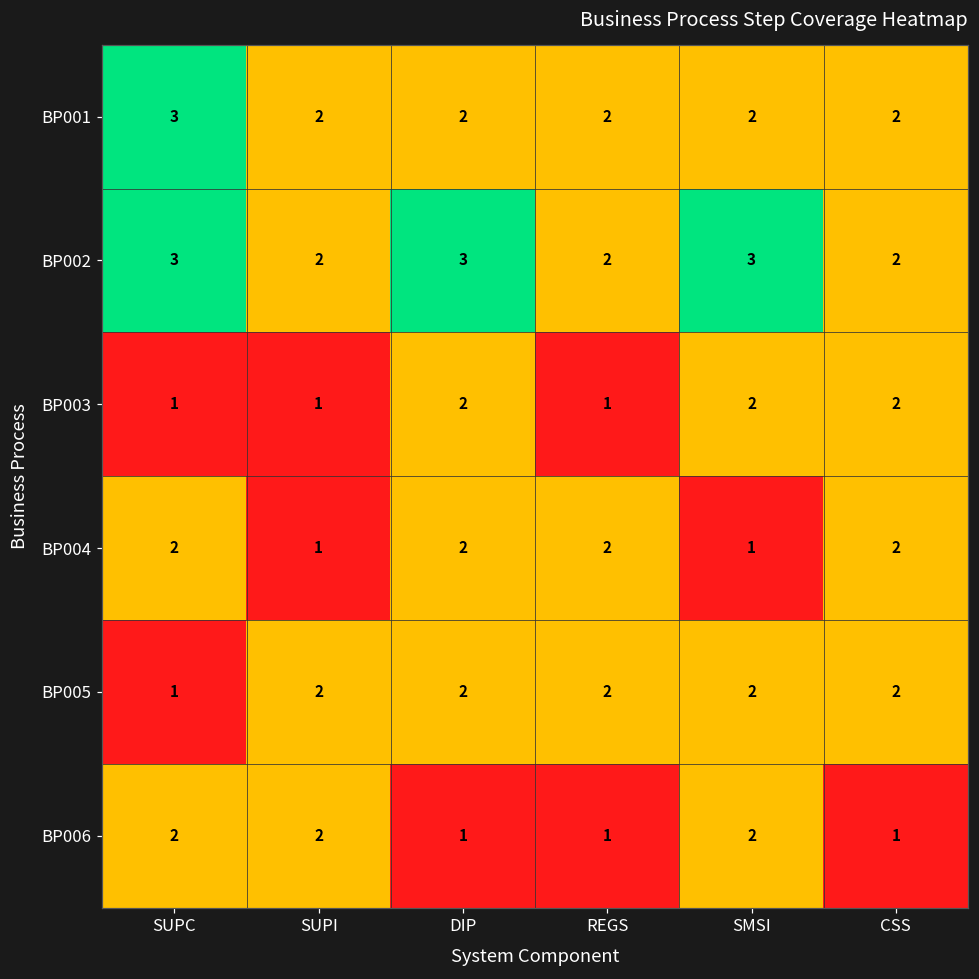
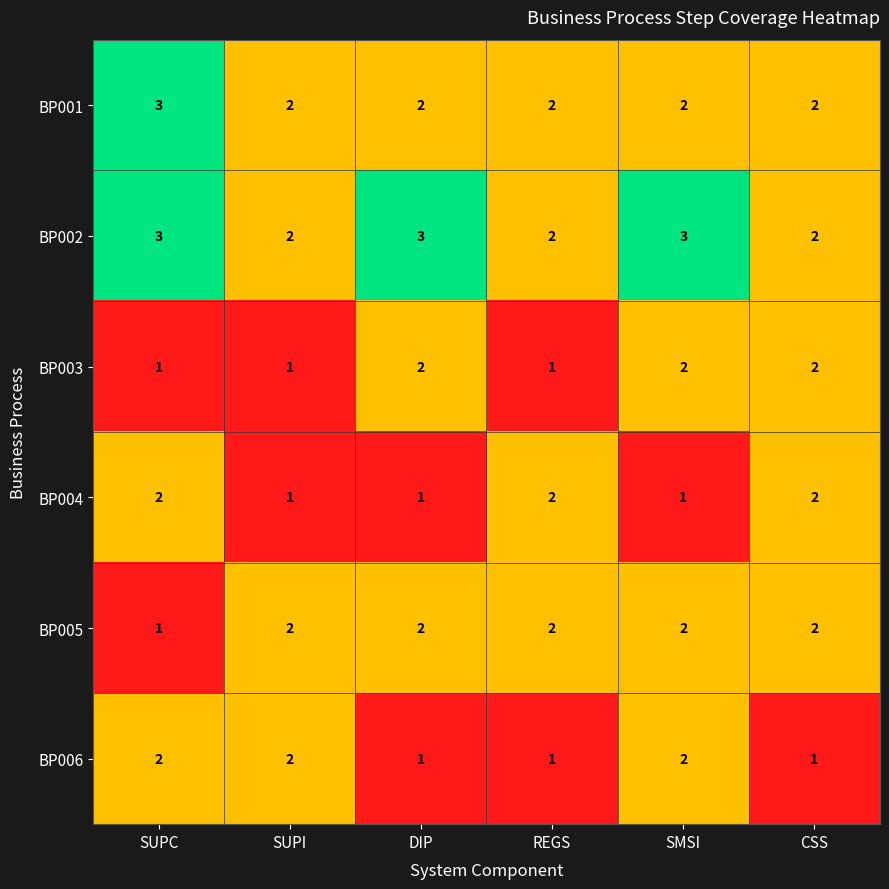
  {
    "BP001": {
      "SUPC": 3,
      "SUPI": 2,
      "DIP": 2,
      "REGS": 2,
      "SMSI": 2,
      "CSS": 2
    },
    "BP002": {
      "SUPC": 3,
      "SUPI": 2,
      "DIP": 3,
      "REGS": 2,
      "SMSI": 3,
      "CSS": 2
    },
    "BP003": {
      "SUPC": 1,
      "SUPI": 1,
      "DIP": 2,
      "REGS": 1,
      "SMSI": 2,
      "CSS": 2
    },
    "BP004": {
      "SUPC": 2,
      "SUPI": 1,
-     "DIP": 2,
+     "DIP": 1,
      "REGS": 2,
      "SMSI": 1,
      "CSS": 2
    },
    "BP005": {
      "SUPC": 1,
      "SUPI": 2,
      "DIP": 2,
      "REGS": 2,
      "SMSI": 2,
      "CSS": 2
    },
    "BP006": {
      "SUPC": 2,
      "SUPI": 2,
      "DIP": 1,
      "REGS": 1,
      "SMSI": 2,
      "CSS": 1
    }
  }
